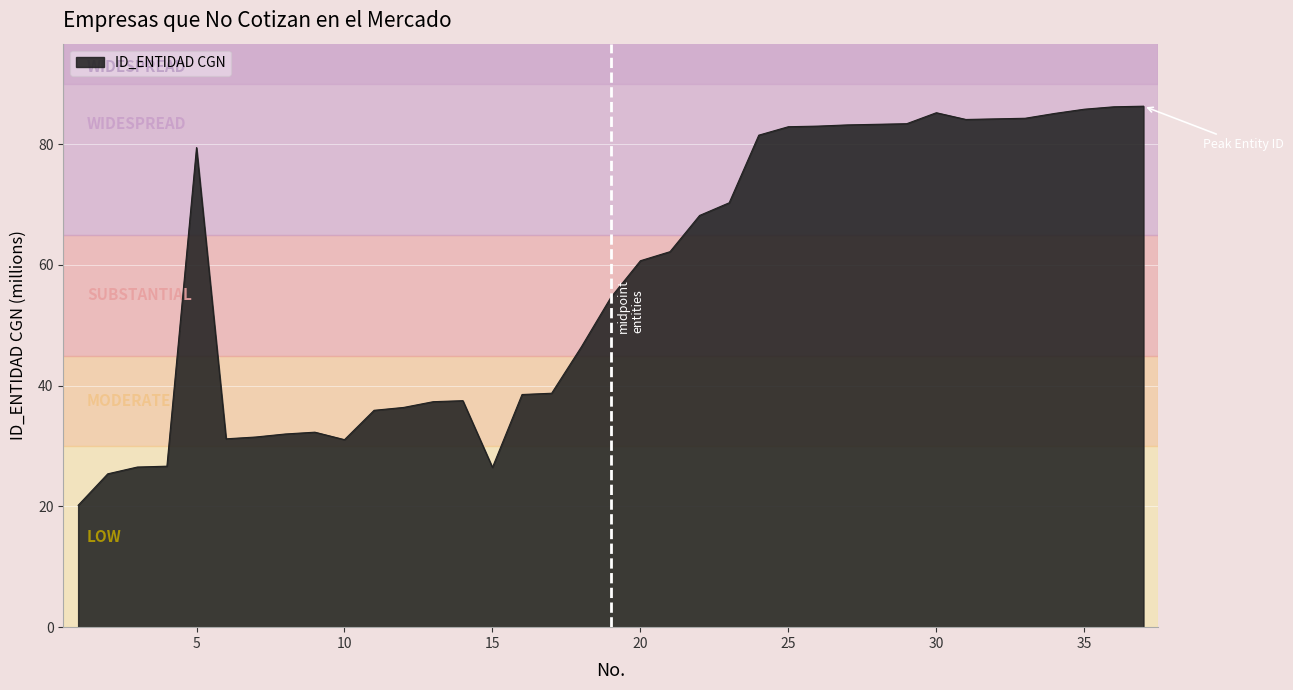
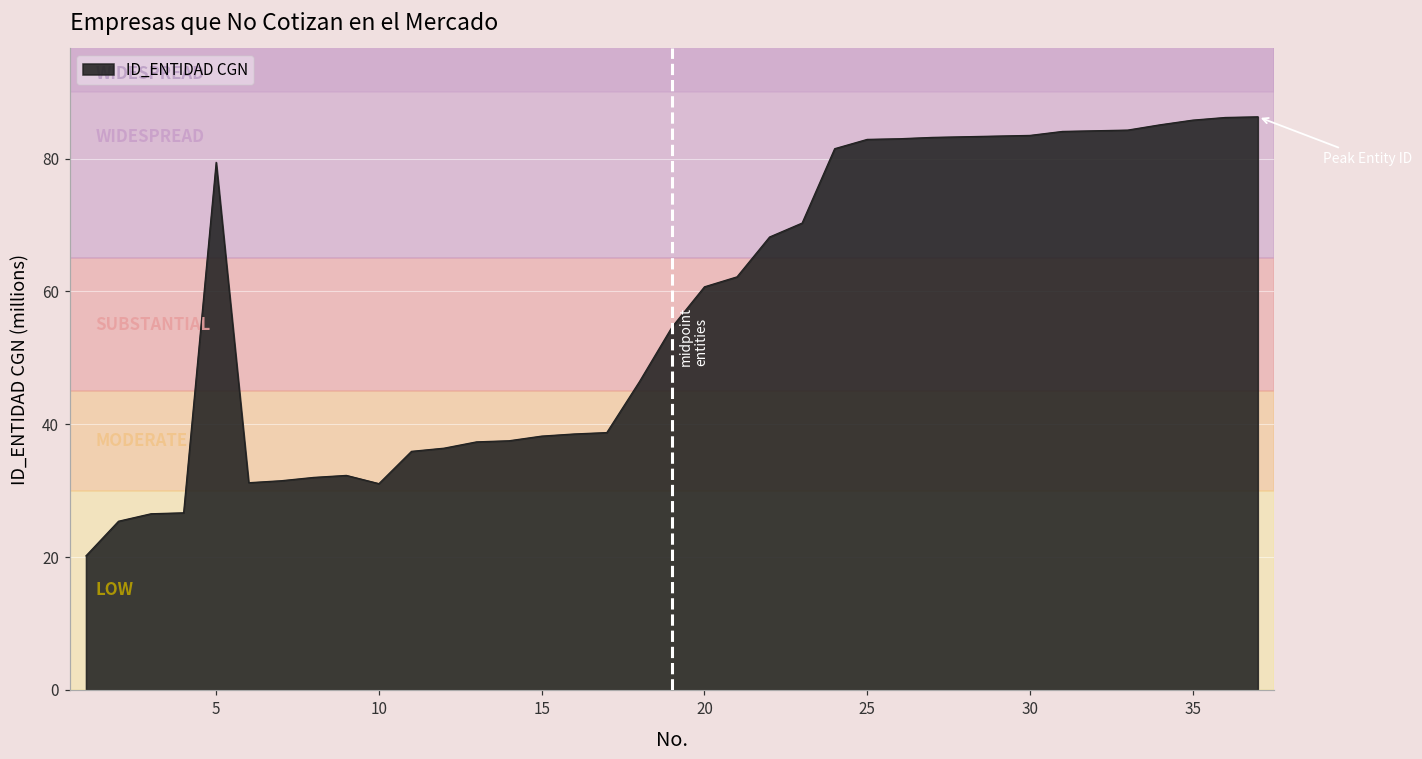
  {
    "5": 79,
    "10": 31,
-   "15": 26,
+   "15": 38,
    "20": 61,
    "25": 83,
-   "30": 85,
+   "30": 84,
    "35": 86
  }
